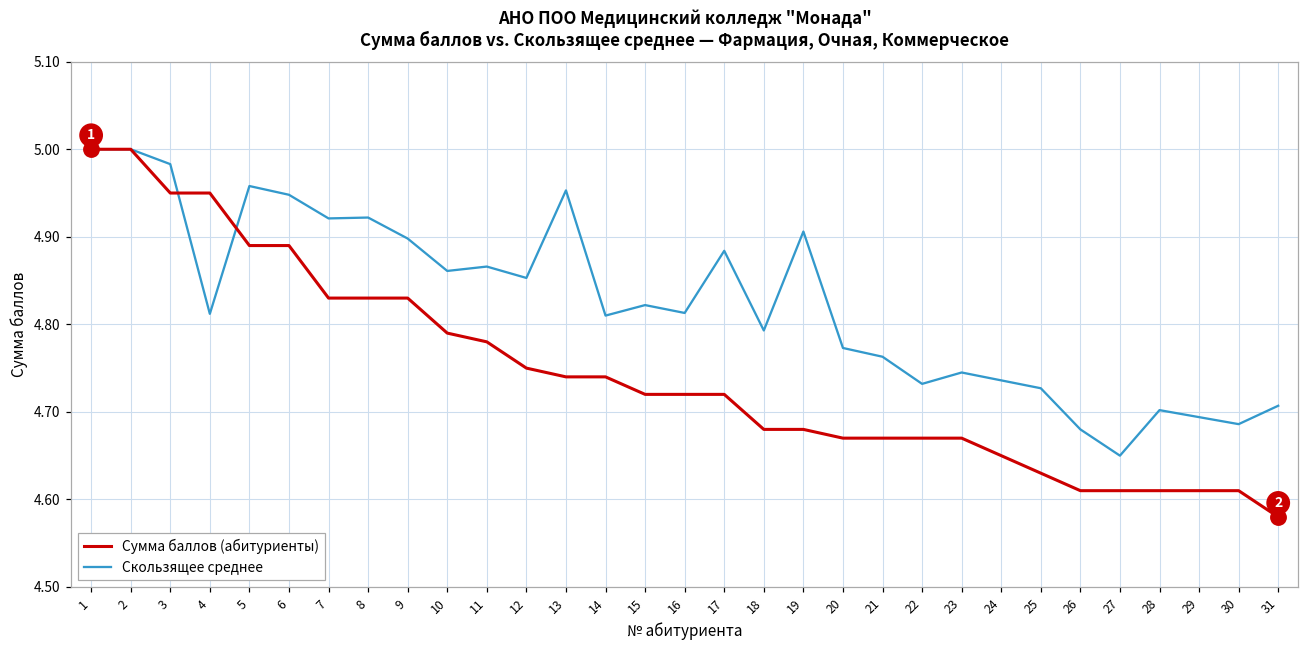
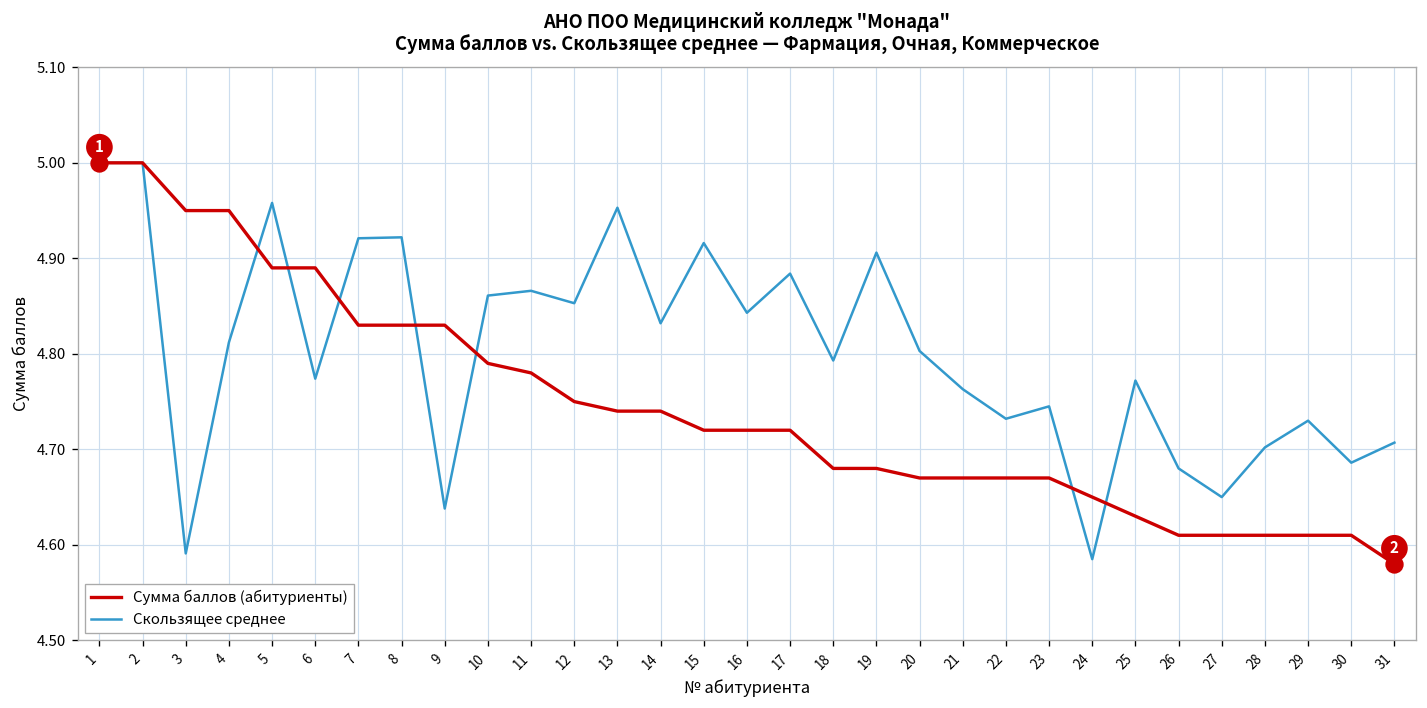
  {
    "Скользящее среднее": {
-     "3": 4.98,
+     "3": 4.59,
      "4": 4.81,
      "5": 4.96,
-     "6": 4.95,
+     "6": 4.77,
      "7": 4.92,
      "8": 4.92,
-     "9": 4.90,
+     "9": 4.64,
      "10": 4.86,
      "11": 4.87,
      "12": 4.85,
      "13": 4.95,
-     "14": 4.81,
-     "15": 4.82,
-     "16": 4.81,
+     "14": 4.83,
+     "15": 4.92,
+     "16": 4.84,
      "17": 4.88,
      "18": 4.79,
      "19": 4.91,
-     "20": 4.77,
+     "20": 4.80,
      "21": 4.76,
      "22": 4.73,
      "23": 4.75,
-     "24": 4.74,
-     "25": 4.73,
+     "24": 4.59,
+     "25": 4.77,
      "26": 4.68,
      "27": 4.65,
      "28": 4.70,
-     "29": 4.69,
+     "29": 4.73,
      "30": 4.69,
      "31": 4.71
    }
  }
